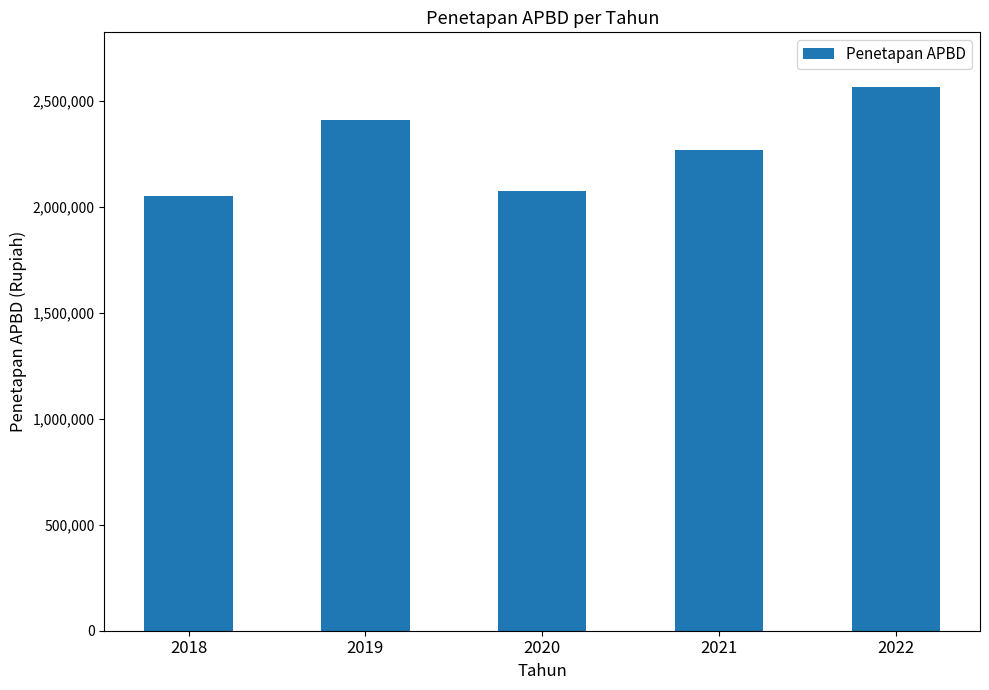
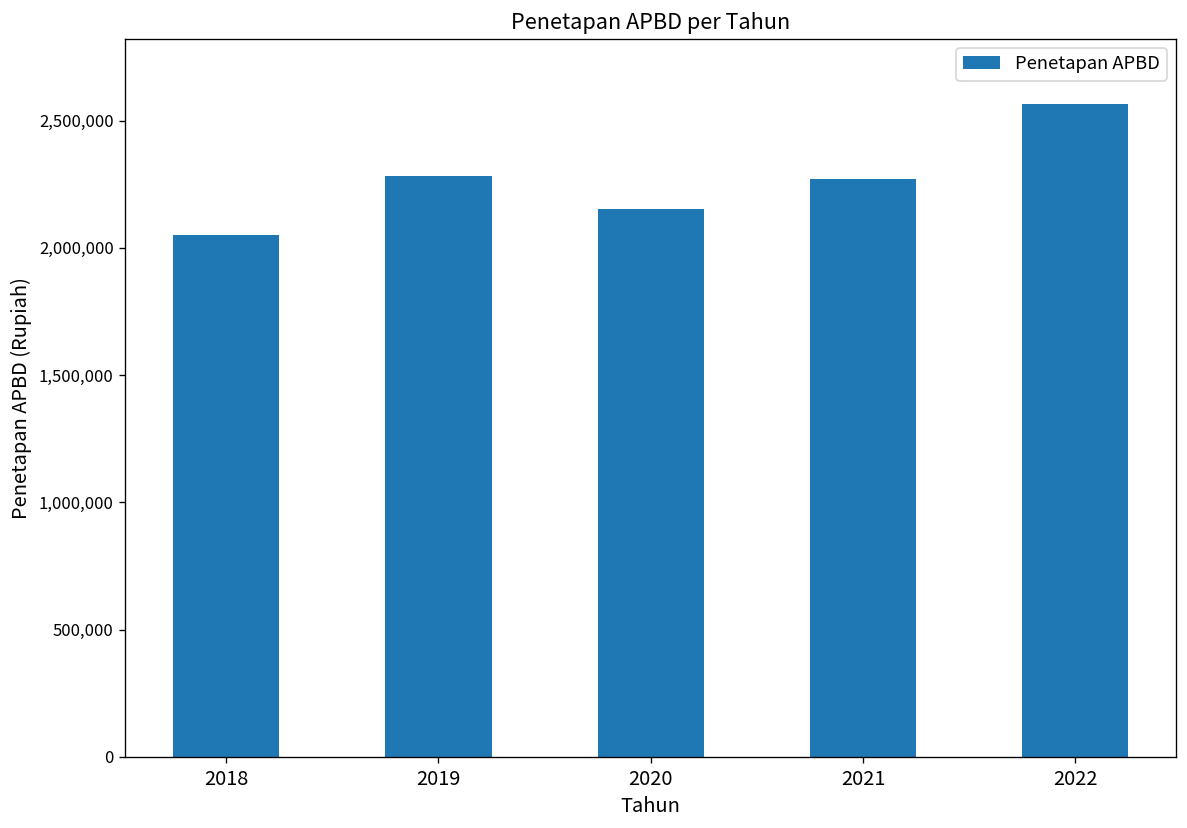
  {
    "2018": "2,050,000",
-   "2019": "2,410,000",
-   "2020": "2,070,000",
+   "2019": "2,280,000",
+   "2020": "2,150,000",
    "2021": "2,270,000",
    "2022": "2,570,000"
  }
